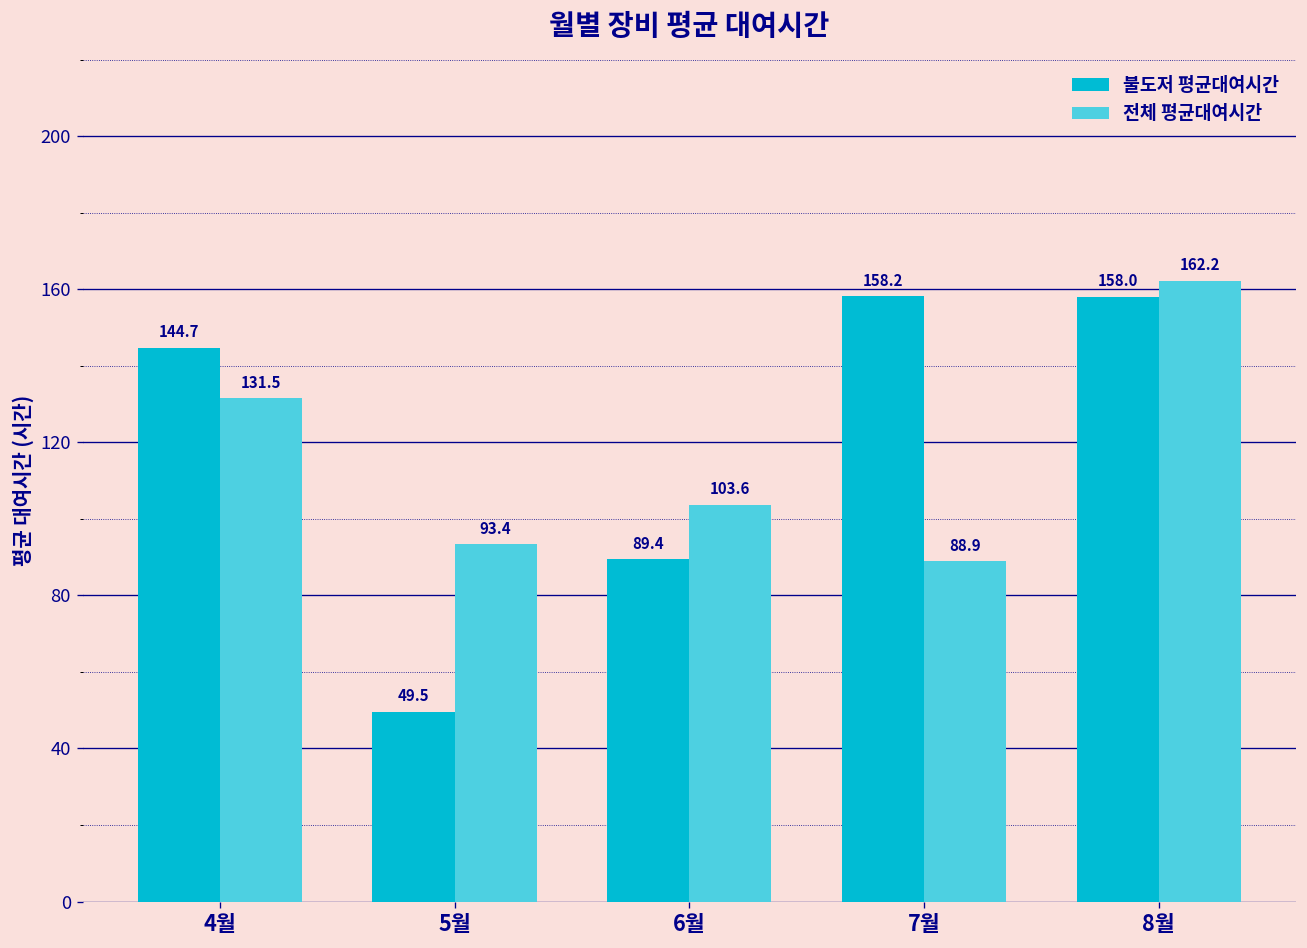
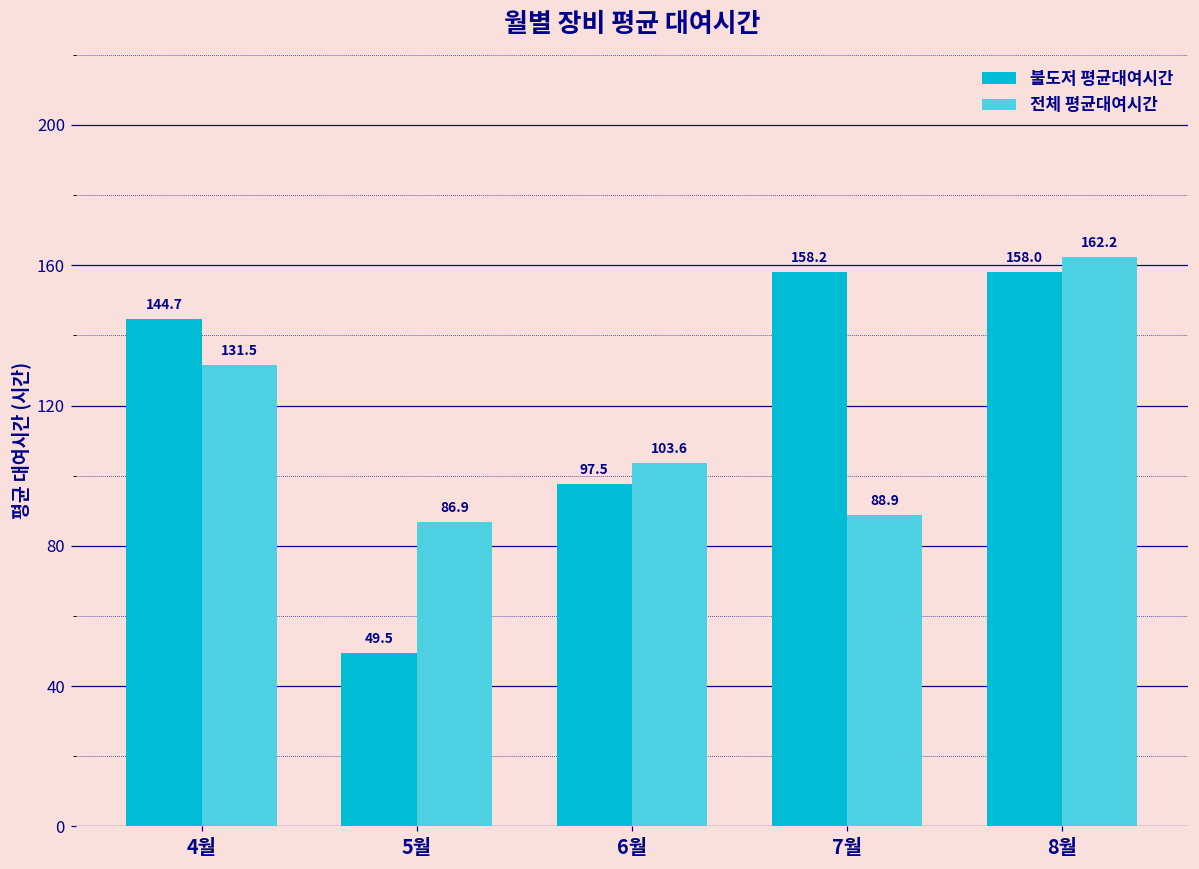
  {
    "불도저 평균대여시간": {
      "4월": 144.7,
      "5월": 49.5,
-     "6월": 89.4,
+     "6월": 97.5,
      "7월": 158.2,
      "8월": 158.0
    },
    "전체 평균대여시간": {
      "4월": 131.5,
-     "5월": 93.4,
+     "5월": 86.9,
      "6월": 103.6,
      "7월": 88.9,
      "8월": 162.2
    }
  }
